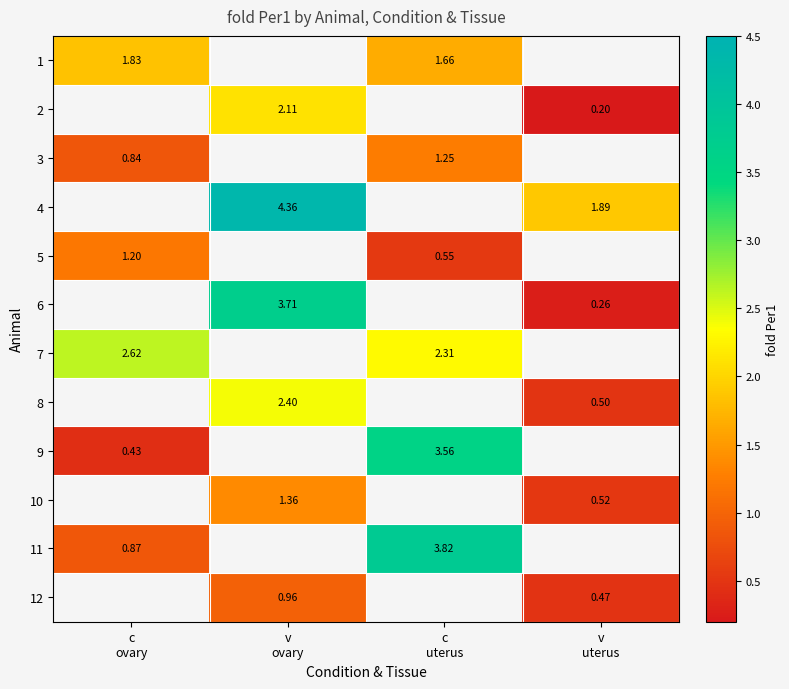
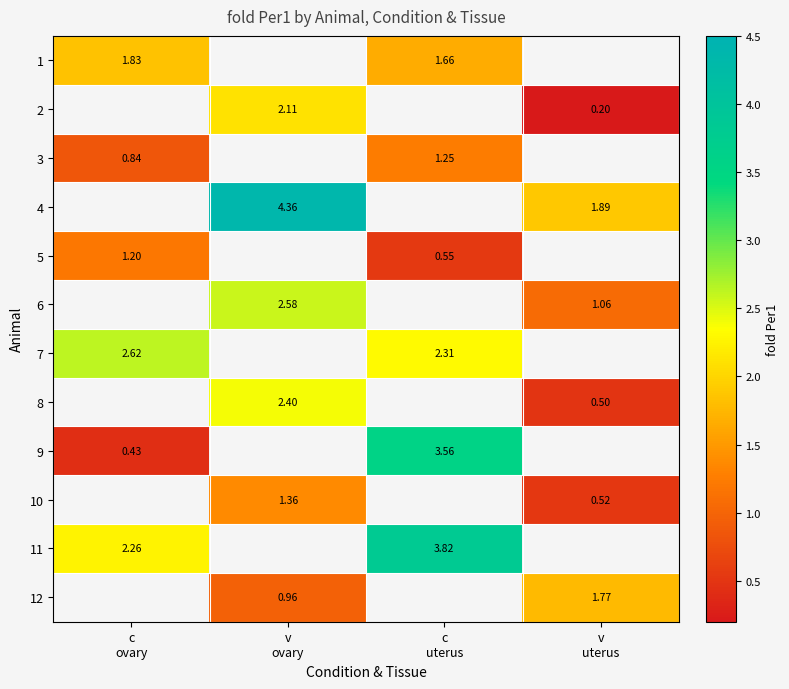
  {
    "1": {
      "c ovary": 1.83,
      "c uterus": 1.66
    },
    "2": {
      "v ovary": 2.11,
      "v uterus": 0.20
    },
    "3": {
      "c ovary": 0.84,
      "c uterus": 1.25
    },
    "4": {
      "v ovary": 4.36,
      "v uterus": 1.89
    },
    "5": {
      "c ovary": 1.20,
      "c uterus": 0.55
    },
    "6": {
-     "v ovary": 3.71,
-     "v uterus": 0.26
+     "v ovary": 2.58,
+     "v uterus": 1.06
    },
    "7": {
      "c ovary": 2.62,
      "c uterus": 2.31
    },
    "8": {
      "v ovary": 2.40,
      "v uterus": 0.50
    },
    "9": {
      "c ovary": 0.43,
      "c uterus": 3.56
    },
    "10": {
      "v ovary": 1.36,
      "v uterus": 0.52
    },
    "11": {
-     "c ovary": 0.87,
+     "c ovary": 2.26,
      "c uterus": 3.82
    },
    "12": {
      "v ovary": 0.96,
-     "v uterus": 0.47
+     "v uterus": 1.77
    }
  }
